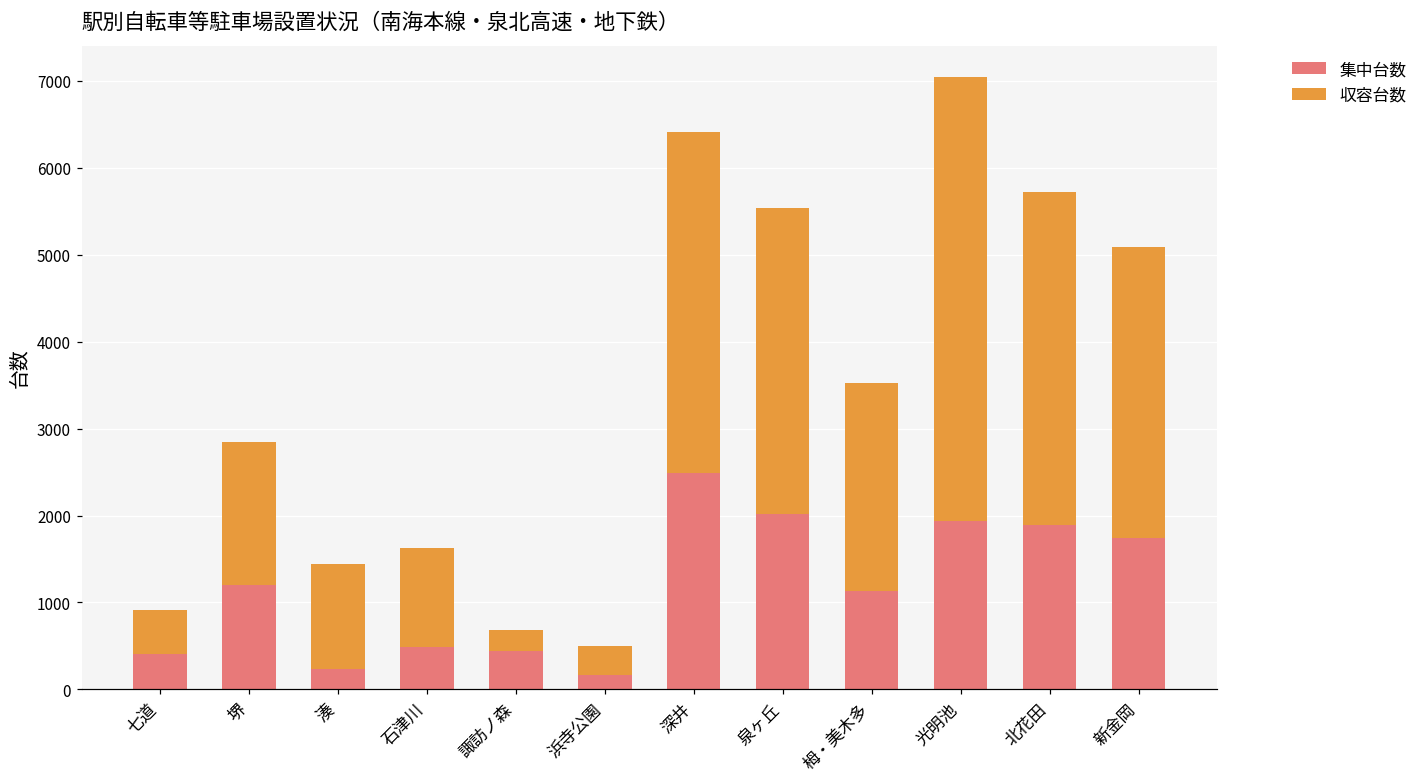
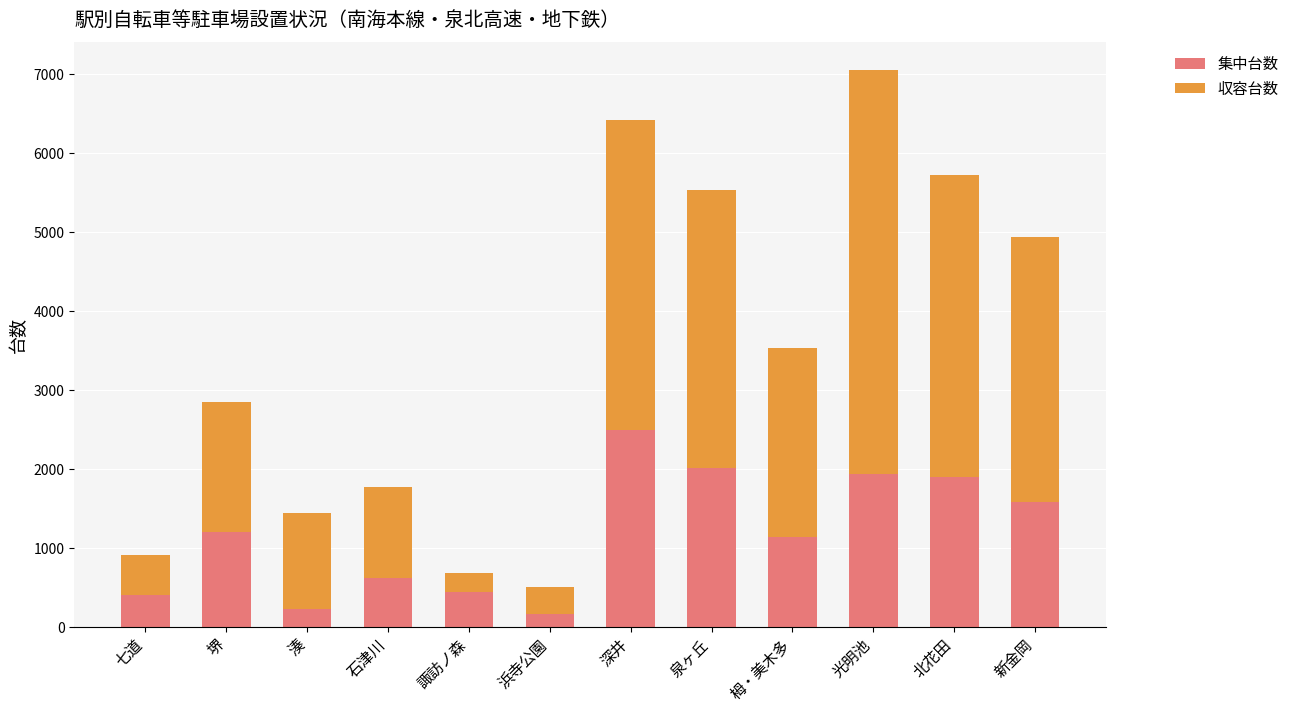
  {
    "集中台数": {
      "七道": 400,
      "堺": 1200,
      "湊": 200,
-     "石津川": 500,
+     "石津川": 600,
      "諏訪ノ森": 400,
      "浜寺公園": 200,
      "深井": 2500,
      "泉ヶ丘": 2000,
      "栂・美木多": 1100,
      "光明池": 1900,
      "北花田": 1900,
-     "新金岡": 1700
+     "新金岡": 1600
    },
    "収容台数": {
      "七道": 500,
      "堺": 1600,
      "湊": 1200,
      "石津川": 1100,
      "諏訪ノ森": 200,
      "浜寺公園": 300,
      "深井": 3900,
      "泉ヶ丘": 3500,
      "栂・美木多": 2400,
      "光明池": 5100,
      "北花田": 3800,
      "新金岡": 3400
    }
  }
